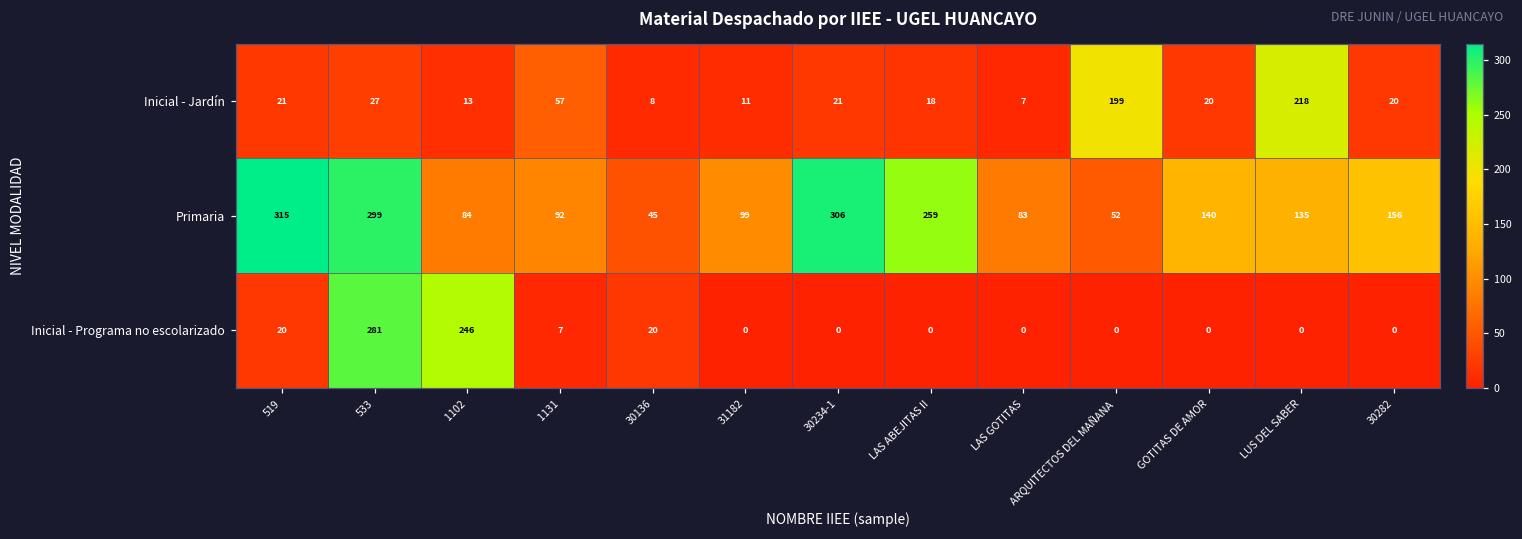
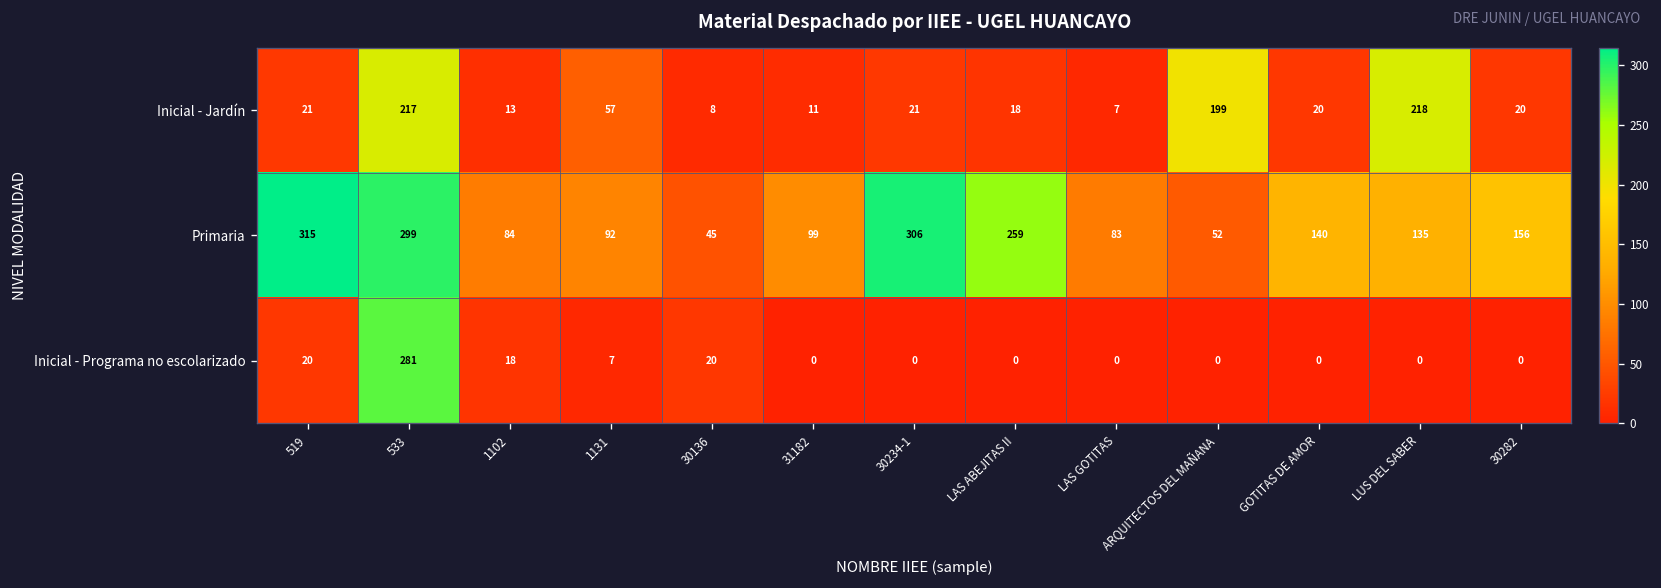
  {
    "Inicial - Jardín": {
      "519": 21,
-     "533": 27,
+     "533": 217,
      "1102": 13,
      "1131": 57,
      "30136": 8,
      "31182": 11,
      "30234-1": 21,
      "LAS ABEJITAS II": 18,
      "LAS GOTITAS": 7,
      "ARQUITECTOS DEL MAÑANA": 199,
      "GOTITAS DE AMOR": 20,
      "LUS DEL SABER": 218,
      "30282": 20
    },
    "Primaria": {
      "519": 315,
      "533": 299,
      "1102": 84,
      "1131": 92,
      "30136": 45,
      "31182": 99,
      "30234-1": 306,
      "LAS ABEJITAS II": 259,
      "LAS GOTITAS": 83,
      "ARQUITECTOS DEL MAÑANA": 52,
      "GOTITAS DE AMOR": 140,
      "LUS DEL SABER": 135,
      "30282": 156
    },
    "Inicial - Programa no escolarizado": {
      "519": 20,
      "533": 281,
-     "1102": 246,
+     "1102": 18,
      "1131": 7,
      "30136": 20,
      "31182": 0,
      "30234-1": 0,
      "LAS ABEJITAS II": 0,
      "LAS GOTITAS": 0,
      "ARQUITECTOS DEL MAÑANA": 0,
      "GOTITAS DE AMOR": 0,
      "LUS DEL SABER": 0,
      "30282": 0
    }
  }
